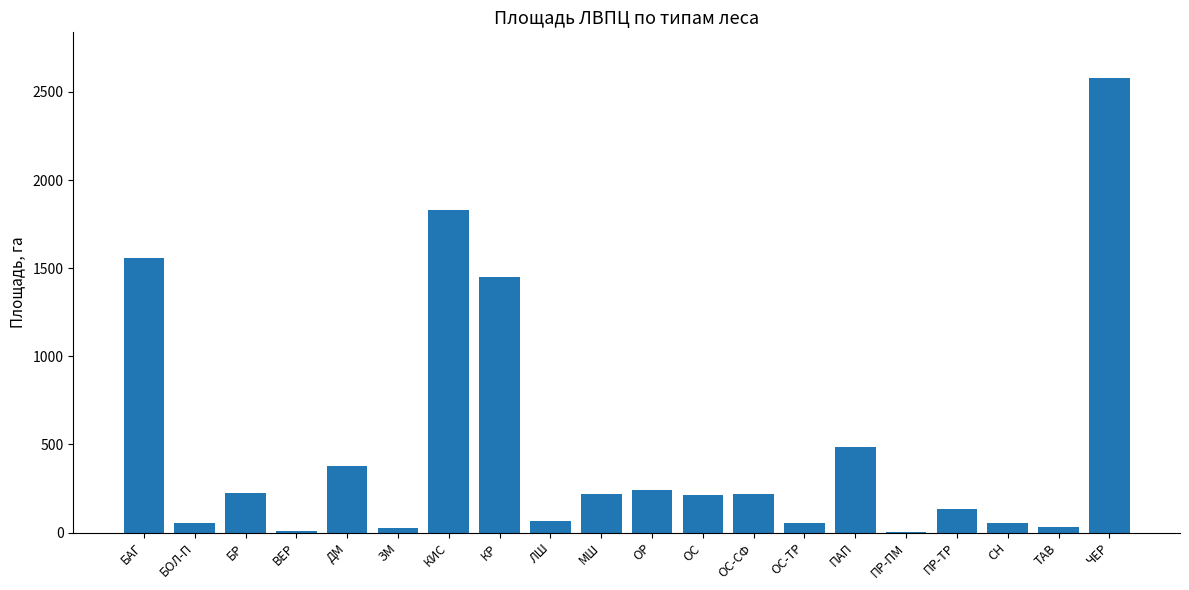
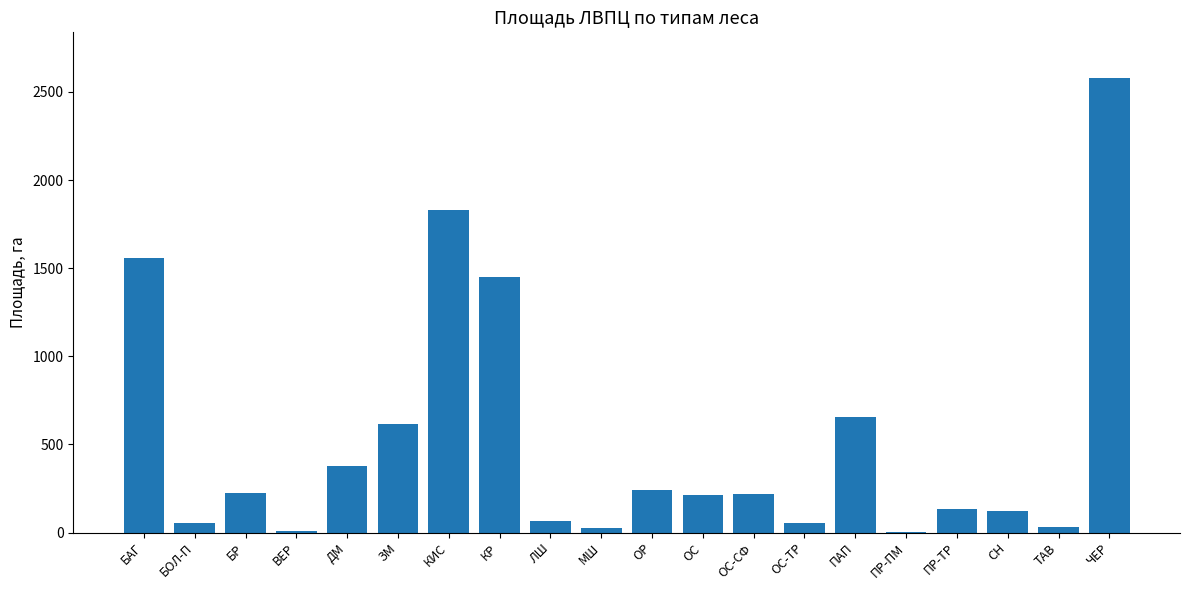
  {
    "БАГ": 1560,
    "БОЛ-П": 60,
    "БР": 220,
    "ДМ": 380,
-   "ЗМ": 20,
+   "ЗМ": 610,
    "КИС": 1830,
    "КР": 1450,
    "ЛШ": 70,
-   "МШ": 220,
+   "МШ": 30,
    "ОР": 240,
    "ОС": 210,
    "ОС-СФ": 220,
    "ОС-ТР": 50,
-   "ПАП": 490,
+   "ПАП": 660,
    "ПР-ТР": 130,
-   "СН": 60,
+   "СН": 120,
    "ТАВ": 30,
    "ЧЕР": 2580
  }
